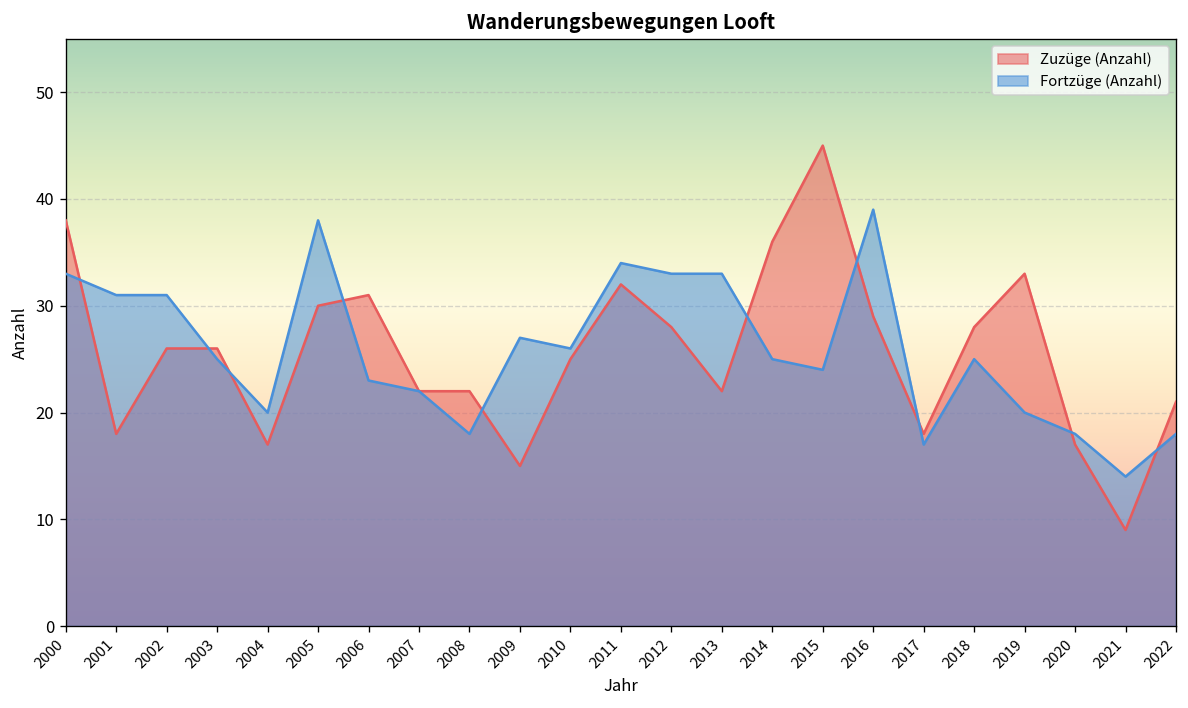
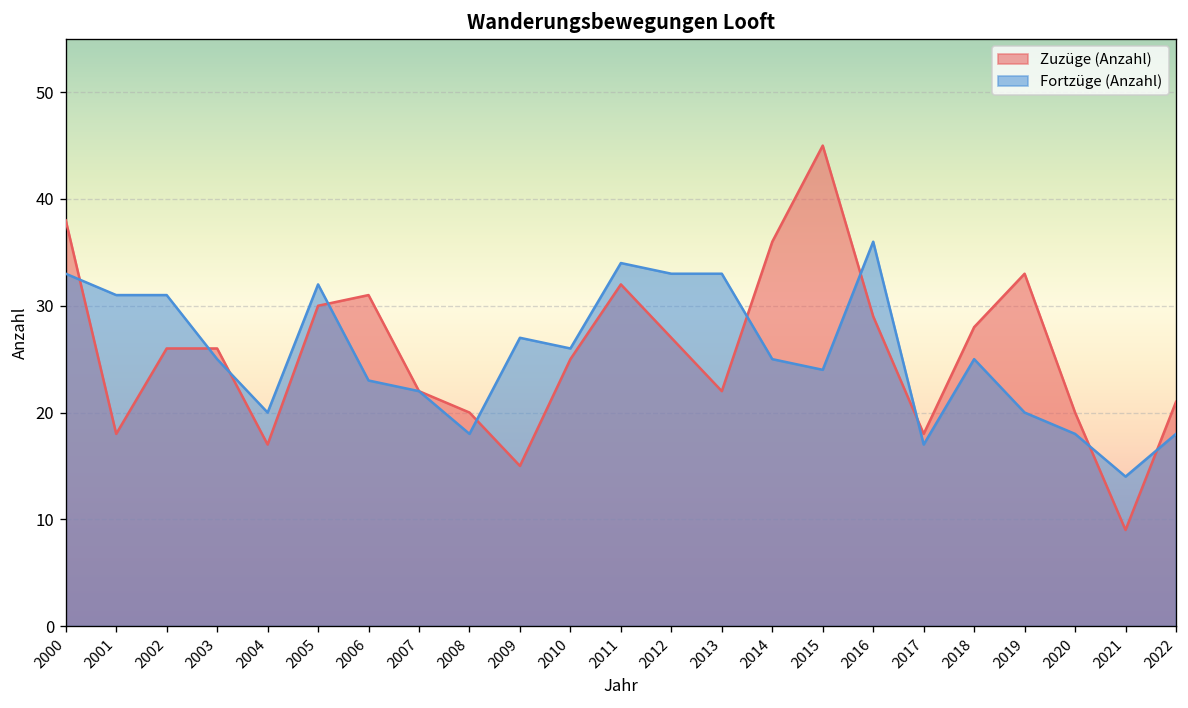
  {
    "Zuzüge (Anzahl)": {
      "2000": 38,
      "2001": 18,
      "2002": 26,
      "2003": 26,
      "2004": 17,
      "2005": 30,
      "2006": 31,
-     "2008": 22,
+     "2008": 20,
      "2009": 15,
      "2010": 25,
      "2011": 32,
-     "2012": 28,
+     "2012": 27,
      "2013": 22,
      "2014": 36,
      "2015": 45,
      "2016": 29,
      "2017": 18,
      "2018": 28,
      "2019": 33,
-     "2020": 17,
+     "2020": 20,
      "2021": 9,
      "2022": 21
    },
    "Fortzüge (Anzahl)": {
      "2000": 33,
      "2001": 31,
      "2002": 31,
      "2003": 25,
      "2004": 20,
-     "2005": 38,
+     "2005": 32,
      "2006": 23,
      "2008": 18,
      "2009": 27,
      "2010": 26,
      "2011": 34,
      "2012": 33,
      "2013": 33,
      "2014": 25,
      "2015": 24,
-     "2016": 39,
+     "2016": 36,
      "2017": 17,
      "2018": 25,
      "2019": 20,
      "2020": 18,
      "2021": 14,
      "2022": 18
    }
  }
